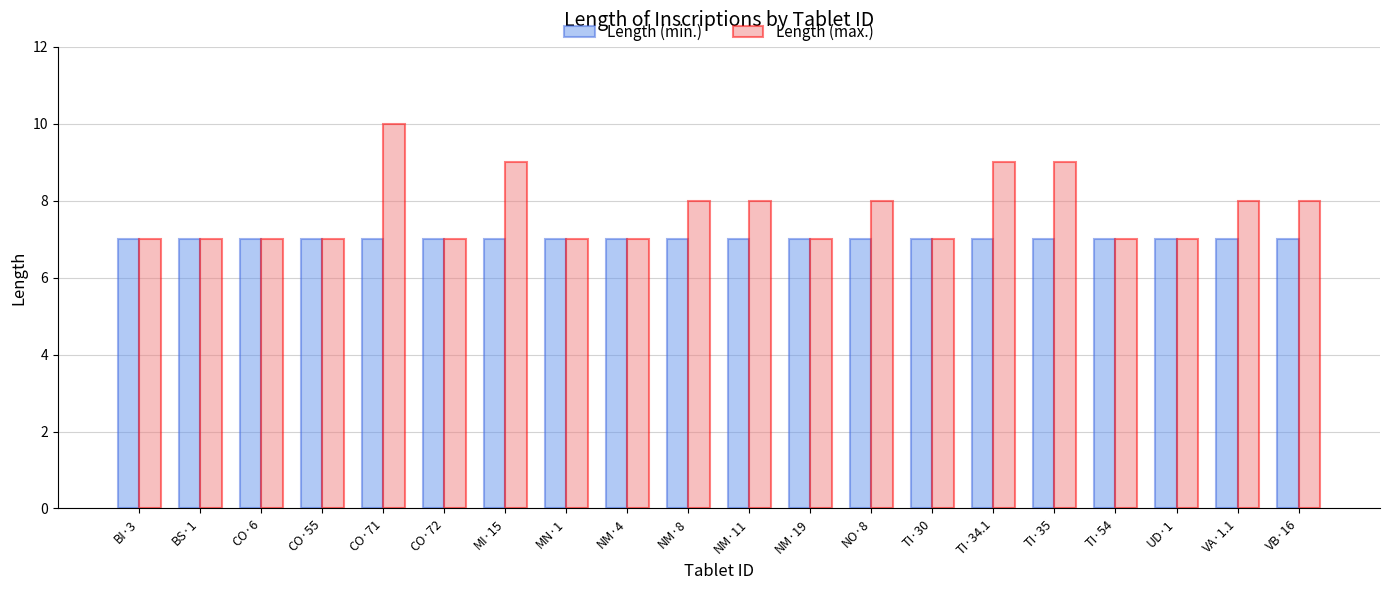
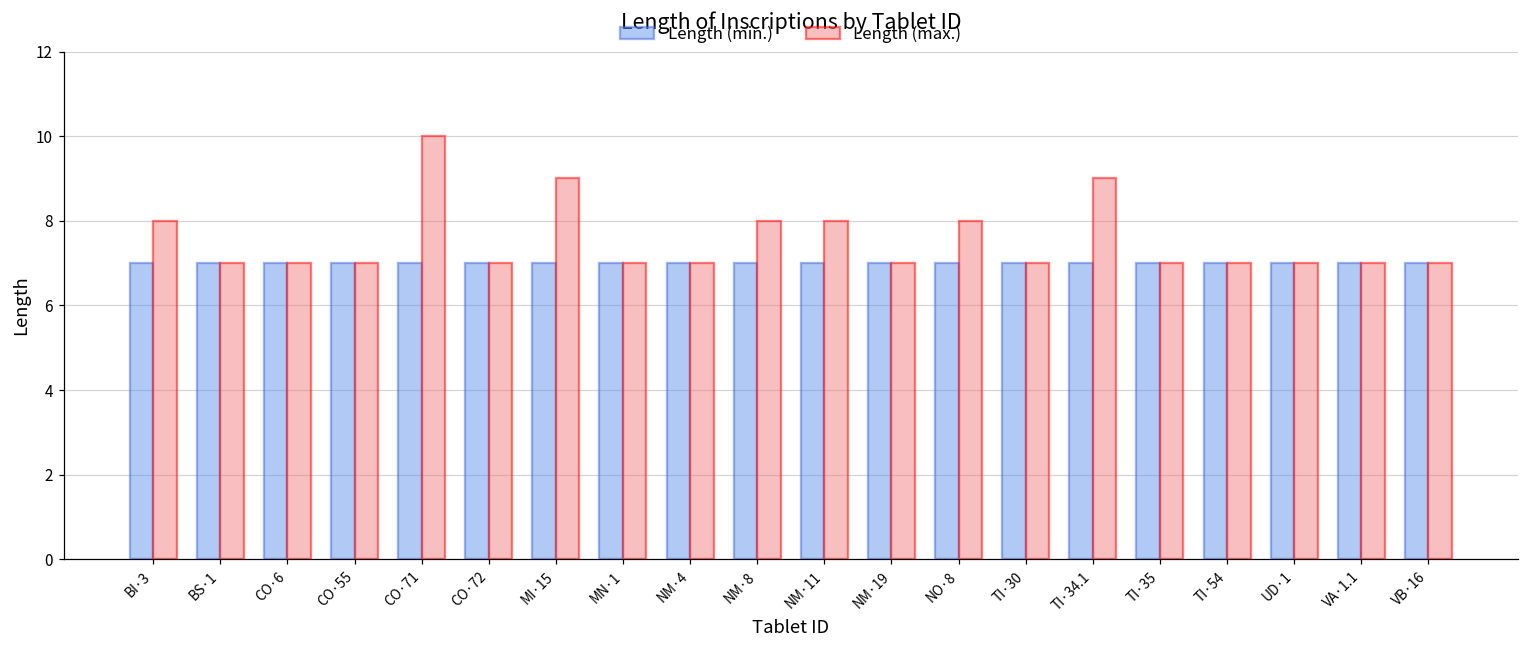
  {
    "Length (min.)": {
      "BI·3": 7,
      "BS·1": 7,
      "CO·6": 7,
      "CO·55": 7,
      "CO·71": 7,
      "CO·72": 7,
      "MI·15": 7,
      "MN·1": 7,
      "NM·4": 7,
      "NM·8": 7,
      "NM·11": 7,
      "NM·19": 7,
      "NO·8": 7,
      "TI·30": 7,
      "TI·34.1": 7,
      "TI·35": 7,
      "TI·54": 7,
      "UD·1": 7,
      "VA·1.1": 7,
      "VB·16": 7
    },
    "Length (max.)": {
-     "BI·3": 7,
+     "BI·3": 8,
      "BS·1": 7,
      "CO·6": 7,
      "CO·55": 7,
      "CO·71": 10,
      "CO·72": 7,
      "MI·15": 9,
      "MN·1": 7,
      "NM·4": 7,
      "NM·8": 8,
      "NM·11": 8,
      "NM·19": 7,
      "NO·8": 8,
      "TI·30": 7,
      "TI·34.1": 9,
-     "TI·35": 9,
+     "TI·35": 7,
      "TI·54": 7,
      "UD·1": 7,
-     "VA·1.1": 8,
-     "VB·16": 8
+     "VA·1.1": 7,
+     "VB·16": 7
    }
  }
